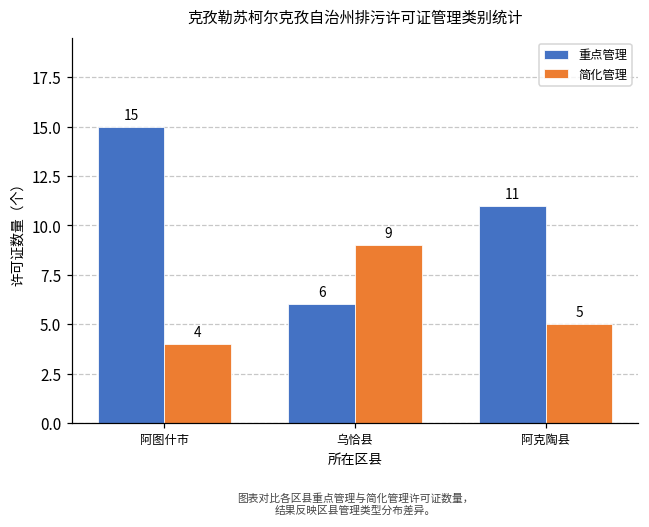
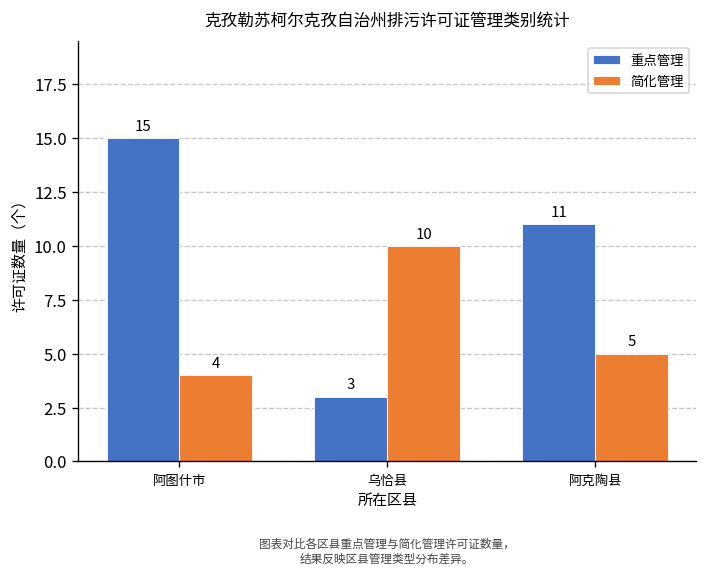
  {
    "重点管理": {
      "阿图什市": 15,
-     "乌恰县": 6,
+     "乌恰县": 3,
      "阿克陶县": 11
    },
    "简化管理": {
      "阿图什市": 4,
-     "乌恰县": 9,
+     "乌恰县": 10,
      "阿克陶县": 5
    }
  }
